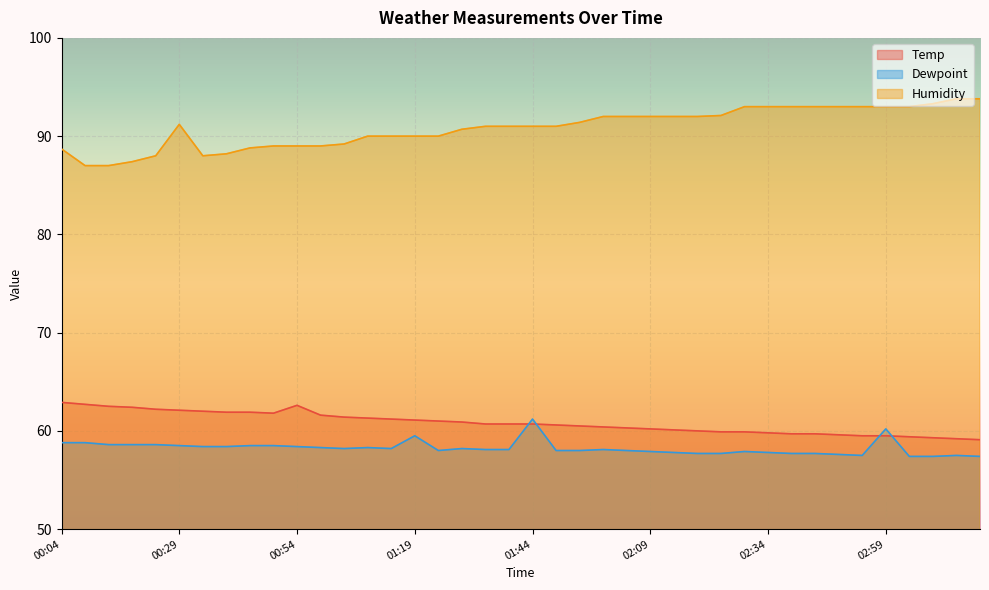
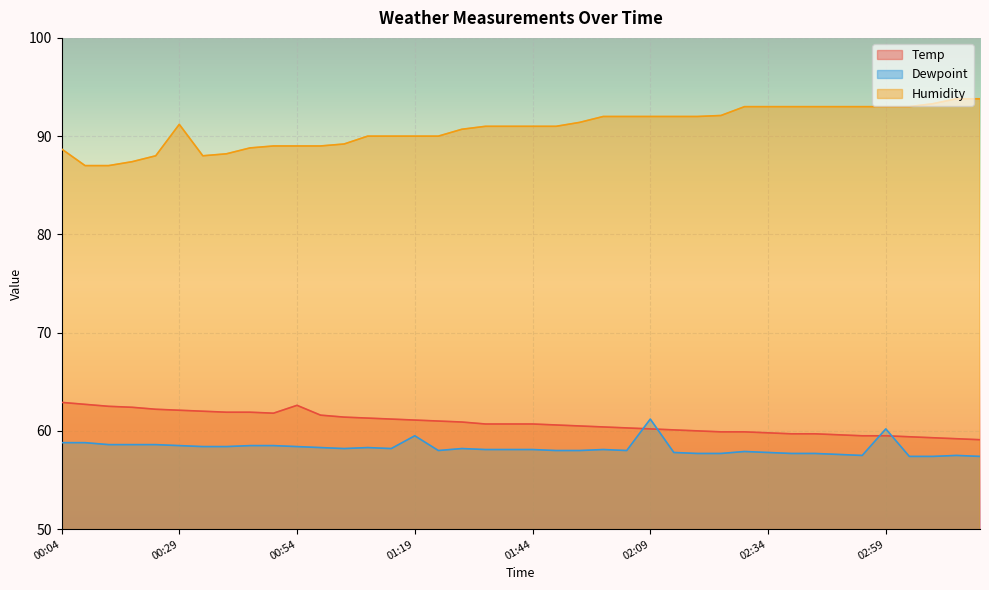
  {
    "Temp": {
      "00:04": 63,
      "00:29": 62,
      "00:54": 63,
      "01:19": 61,
      "01:44": 61,
      "02:09": 60,
      "02:34": 60,
      "02:59": 60
    },
    "Dewpoint": {
      "00:04": 59,
      "00:29": 59,
      "00:54": 58,
      "01:19": 60,
-     "01:44": 61,
-     "02:09": 58,
+     "01:44": 58,
+     "02:09": 61,
      "02:34": 58,
      "02:59": 60
    },
    "Humidity": {
      "00:04": 89,
      "00:29": 91,
      "00:54": 89,
      "01:19": 90,
      "01:44": 91,
      "02:09": 92,
      "02:34": 93,
      "02:59": 93
    }
  }
